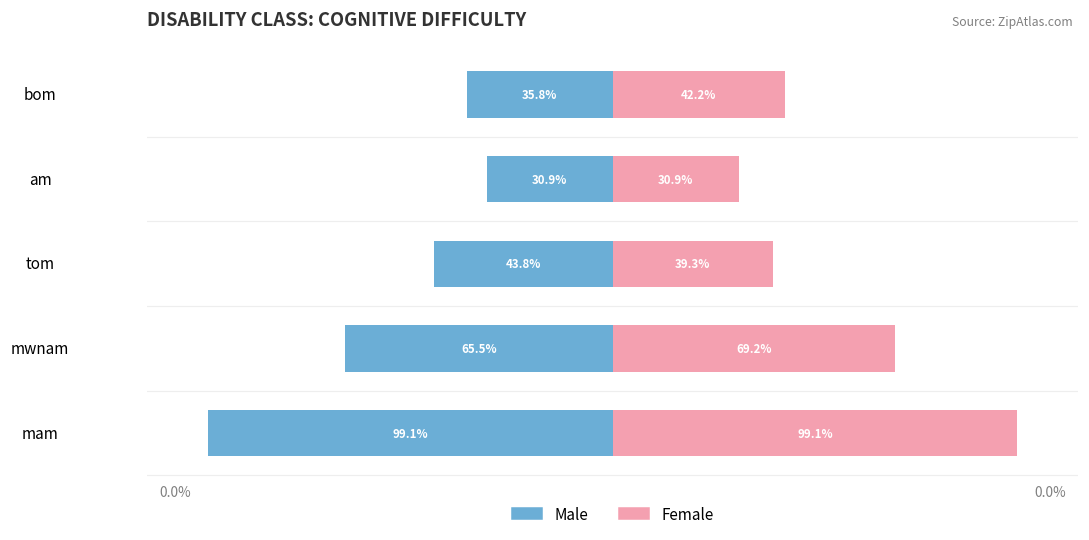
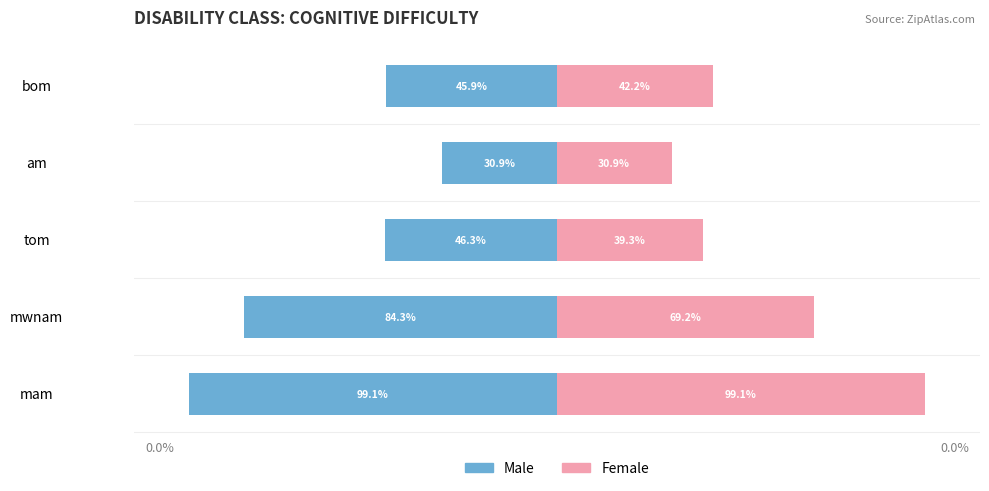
  {
    "Male": {
-     "bom": "35.8%",
-     "tom": "43.8%",
-     "mwnam": "65.5%"
+     "bom": "45.9%",
+     "tom": "46.3%",
+     "mwnam": "84.3%"
    },
    "Female": {
      "bom": "42.2%",
      "am": "30.9%",
      "tom": "39.3%",
      "mwnam": "69.2%",
      "mam": "99.1%"
    }
  }
